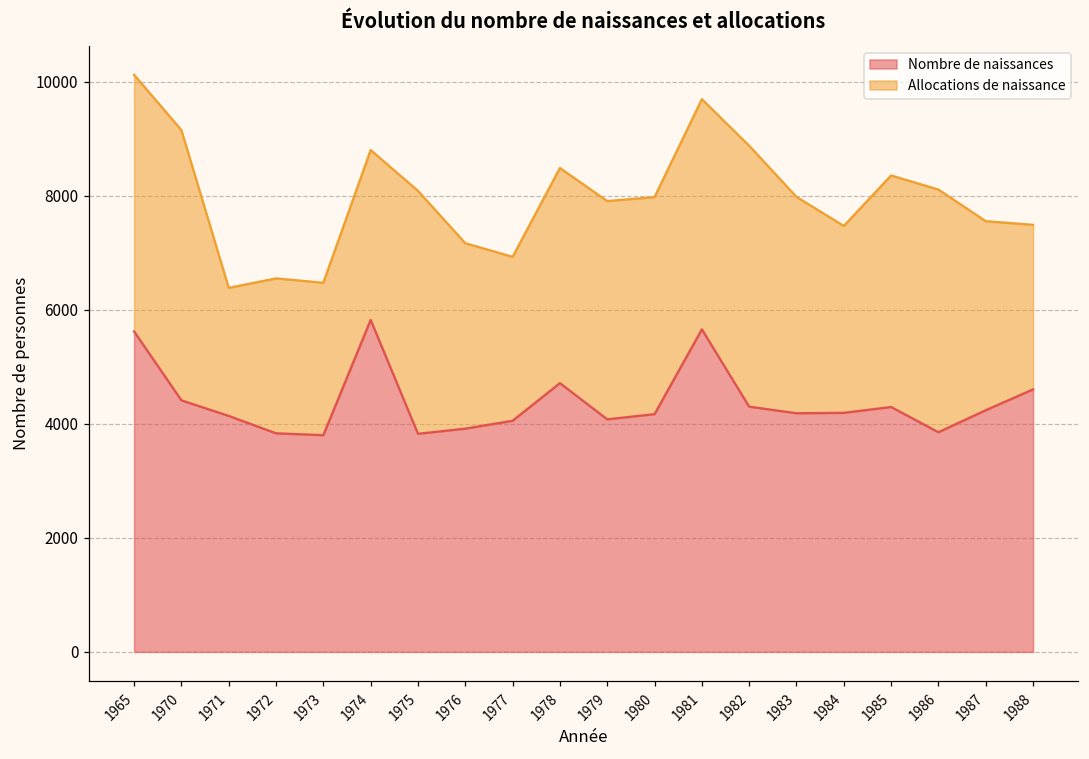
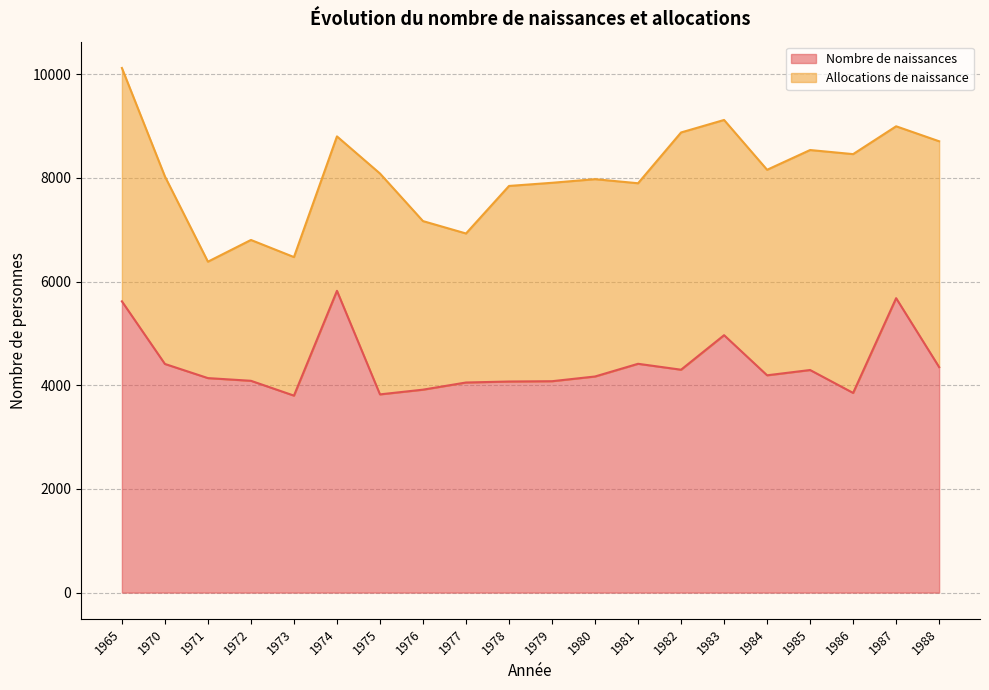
  {
    "Nombre de naissances": {
      "1965": 5600,
      "1970": 4400,
      "1971": 4100,
-     "1972": 3800,
+     "1972": 4100,
      "1973": 3800,
      "1974": 5800,
      "1975": 3800,
      "1976": 3900,
      "1977": 4100,
-     "1978": 4700,
+     "1978": 4100,
      "1979": 4100,
      "1980": 4200,
-     "1981": 5700,
+     "1981": 4400,
      "1982": 4300,
-     "1983": 4200,
+     "1983": 5000,
      "1984": 4200,
      "1985": 4300,
      "1986": 3900,
-     "1987": 4200,
-     "1988": 4600
+     "1987": 5700,
+     "1988": 4400
    },
    "Allocations de naissance": {
      "1965": 4500,
-     "1970": 4700,
+     "1970": 3600,
      "1971": 2200,
      "1972": 2700,
      "1973": 2700,
      "1974": 3000,
      "1975": 4300,
      "1976": 3300,
      "1977": 2900,
      "1978": 3800,
      "1979": 3800,
      "1980": 3800,
-     "1981": 4000,
+     "1981": 3500,
      "1982": 4600,
-     "1983": 3800,
-     "1984": 3300,
-     "1985": 4100,
-     "1986": 4300,
+     "1983": 4200,
+     "1984": 4000,
+     "1985": 4200,
+     "1986": 4600,
      "1987": 3300,
-     "1988": 2900
+     "1988": 4400
    }
  }
